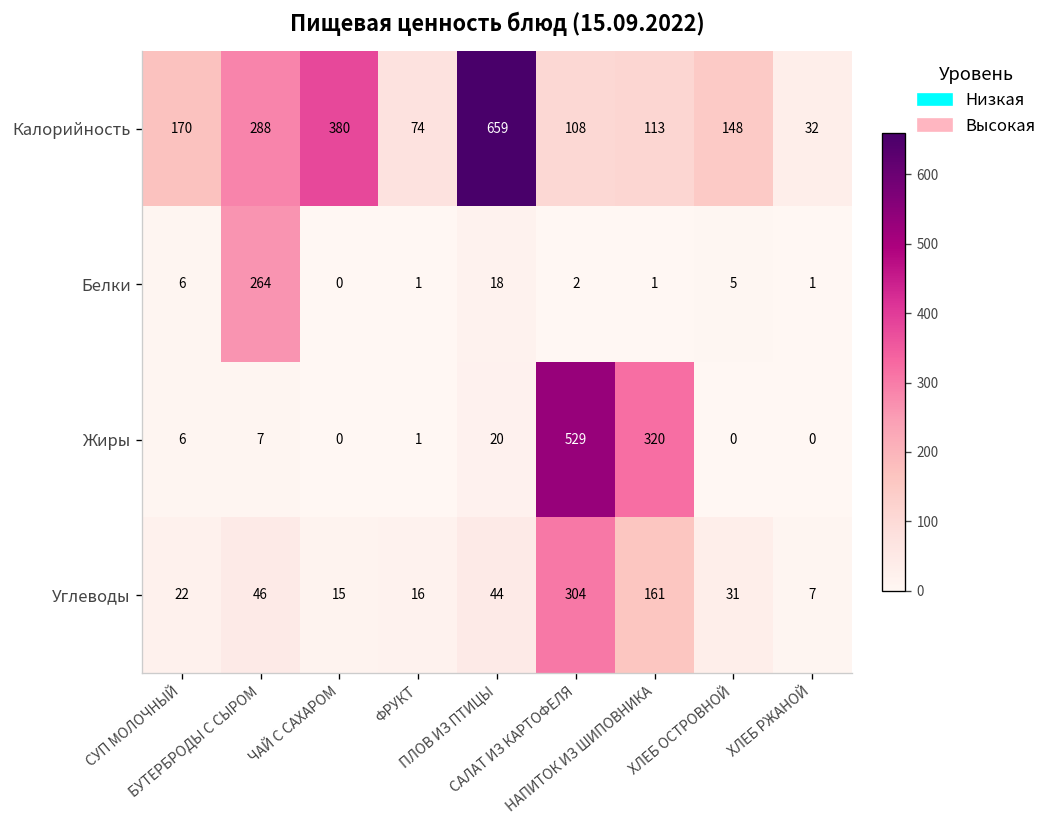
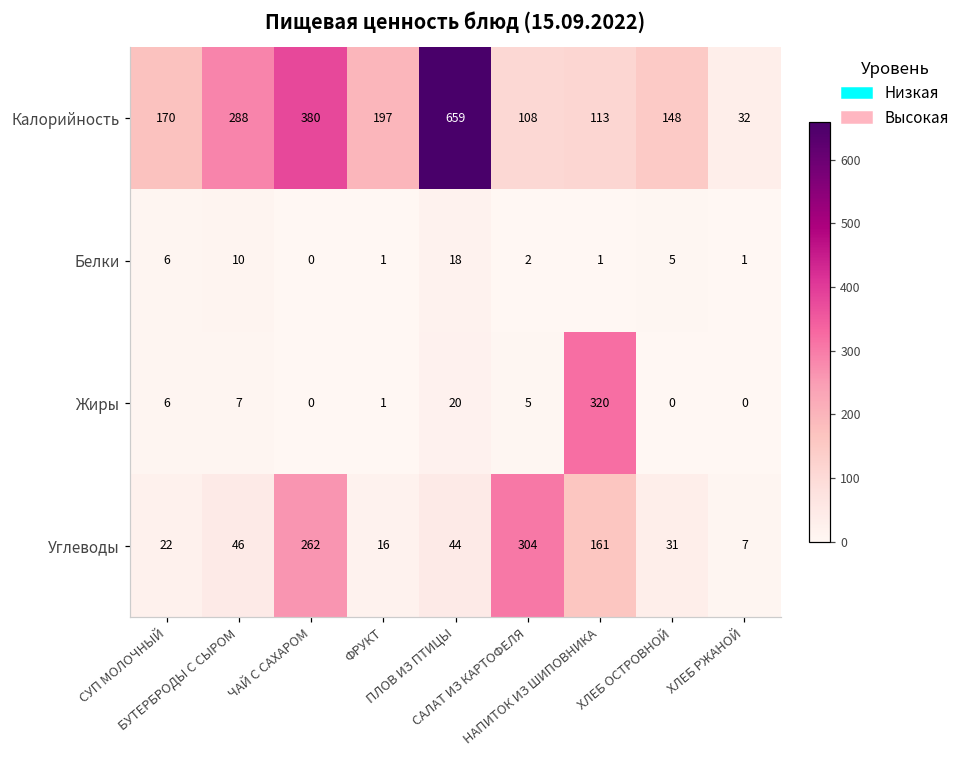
  {
    "Калорийность": {
      "СУП МОЛОЧНЫЙ": 170,
      "БУТЕРБРОДЫ С СЫРОМ": 288,
      "ЧАЙ С САХАРОМ": 380,
-     "ФРУКТ": 74,
+     "ФРУКТ": 197,
      "ПЛОВ ИЗ ПТИЦЫ": 659,
      "САЛАТ ИЗ КАРТОФЕЛЯ": 108,
      "НАПИТОК ИЗ ШИПОВНИКА": 113,
      "ХЛЕБ ОСТРОВНОЙ": 148,
      "ХЛЕБ РЖАНОЙ": 32
    },
    "Белки": {
      "СУП МОЛОЧНЫЙ": 6,
-     "БУТЕРБРОДЫ С СЫРОМ": 264,
+     "БУТЕРБРОДЫ С СЫРОМ": 10,
      "ЧАЙ С САХАРОМ": 0,
      "ФРУКТ": 1,
      "ПЛОВ ИЗ ПТИЦЫ": 18,
      "САЛАТ ИЗ КАРТОФЕЛЯ": 2,
      "НАПИТОК ИЗ ШИПОВНИКА": 1,
      "ХЛЕБ ОСТРОВНОЙ": 5,
      "ХЛЕБ РЖАНОЙ": 1
    },
    "Жиры": {
      "СУП МОЛОЧНЫЙ": 6,
      "БУТЕРБРОДЫ С СЫРОМ": 7,
      "ЧАЙ С САХАРОМ": 0,
      "ФРУКТ": 1,
      "ПЛОВ ИЗ ПТИЦЫ": 20,
-     "САЛАТ ИЗ КАРТОФЕЛЯ": 529,
+     "САЛАТ ИЗ КАРТОФЕЛЯ": 5,
      "НАПИТОК ИЗ ШИПОВНИКА": 320,
      "ХЛЕБ ОСТРОВНОЙ": 0,
      "ХЛЕБ РЖАНОЙ": 0
    },
    "Углеводы": {
      "СУП МОЛОЧНЫЙ": 22,
      "БУТЕРБРОДЫ С СЫРОМ": 46,
-     "ЧАЙ С САХАРОМ": 15,
+     "ЧАЙ С САХАРОМ": 262,
      "ФРУКТ": 16,
      "ПЛОВ ИЗ ПТИЦЫ": 44,
      "САЛАТ ИЗ КАРТОФЕЛЯ": 304,
      "НАПИТОК ИЗ ШИПОВНИКА": 161,
      "ХЛЕБ ОСТРОВНОЙ": 31,
      "ХЛЕБ РЖАНОЙ": 7
    }
  }
